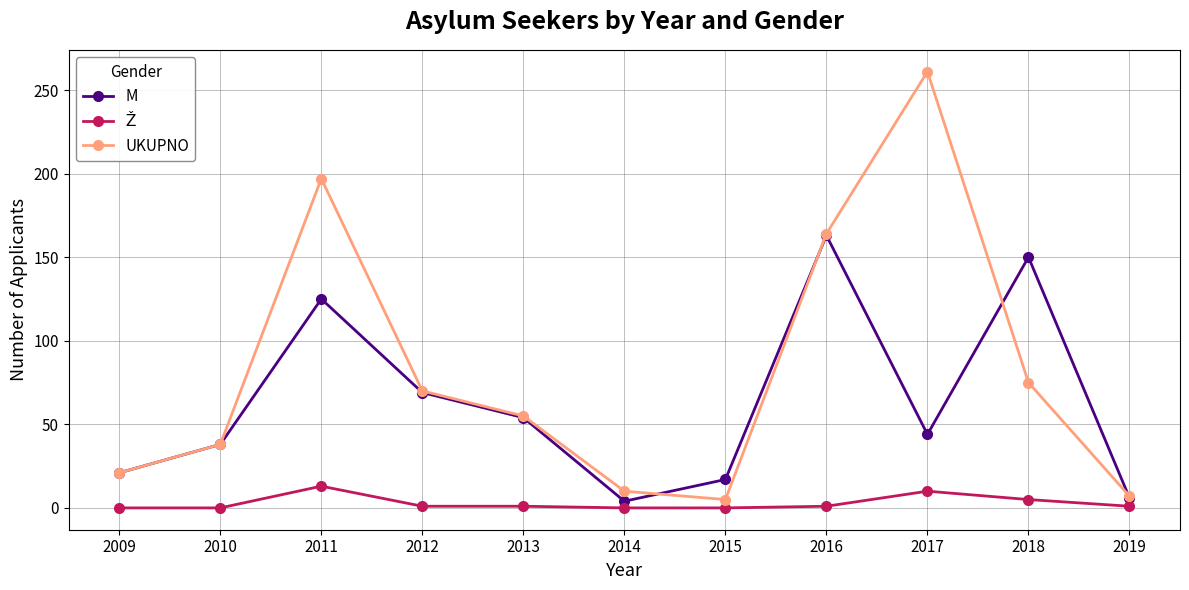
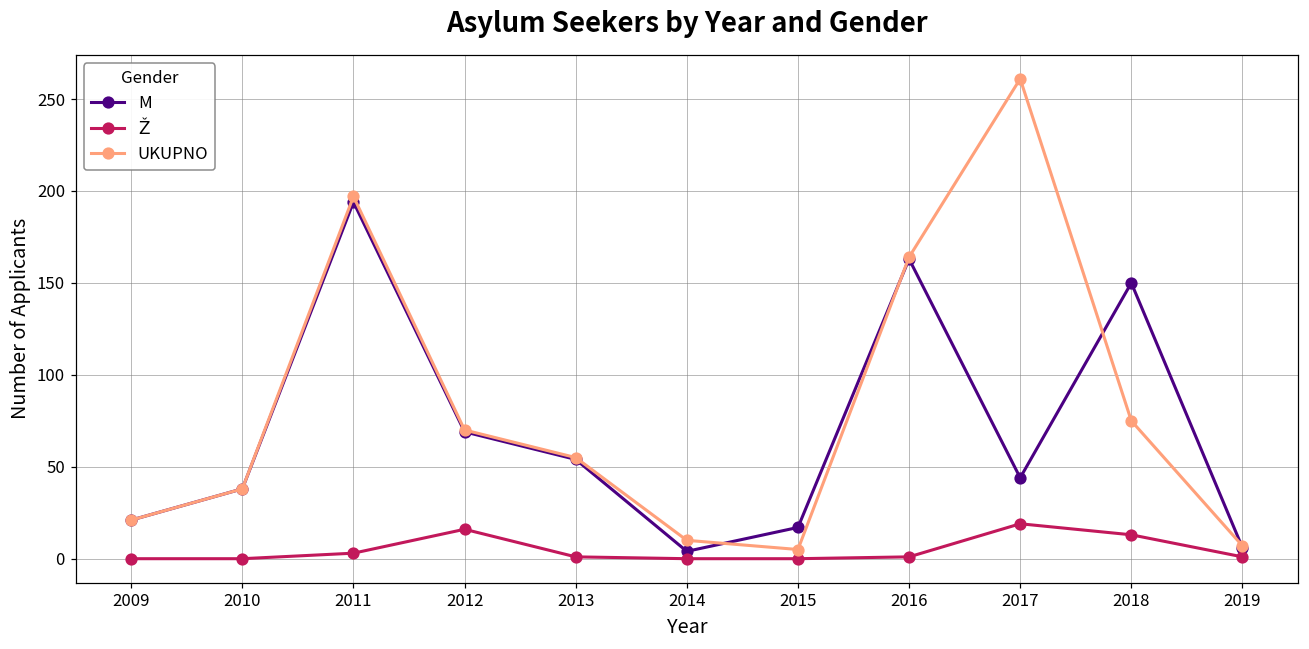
  {
    "M": {
-     "2011": 125,
+     "2011": 194,
      "2014": 4,
      "2015": 17,
      "2017": 44,
      "2018": 150
    },
    "Ž": {
      "2009": 0,
      "2010": 0,
-     "2011": 13,
-     "2012": 1,
+     "2011": 3,
+     "2012": 16,
      "2013": 1,
      "2014": 0,
      "2015": 0,
      "2016": 1,
-     "2017": 10,
-     "2018": 5,
+     "2017": 19,
+     "2018": 13,
      "2019": 1
    },
    "UKUPNO": {
      "2011": 197,
      "2014": 10,
      "2015": 5,
      "2017": 261,
      "2018": 75
    }
  }
